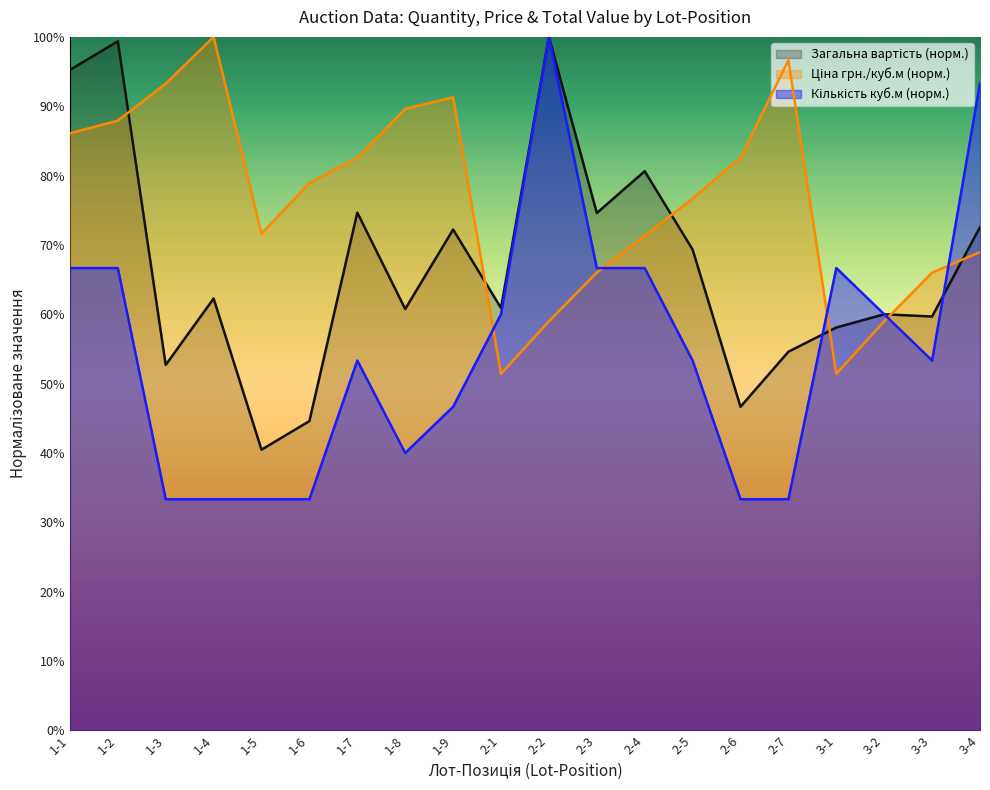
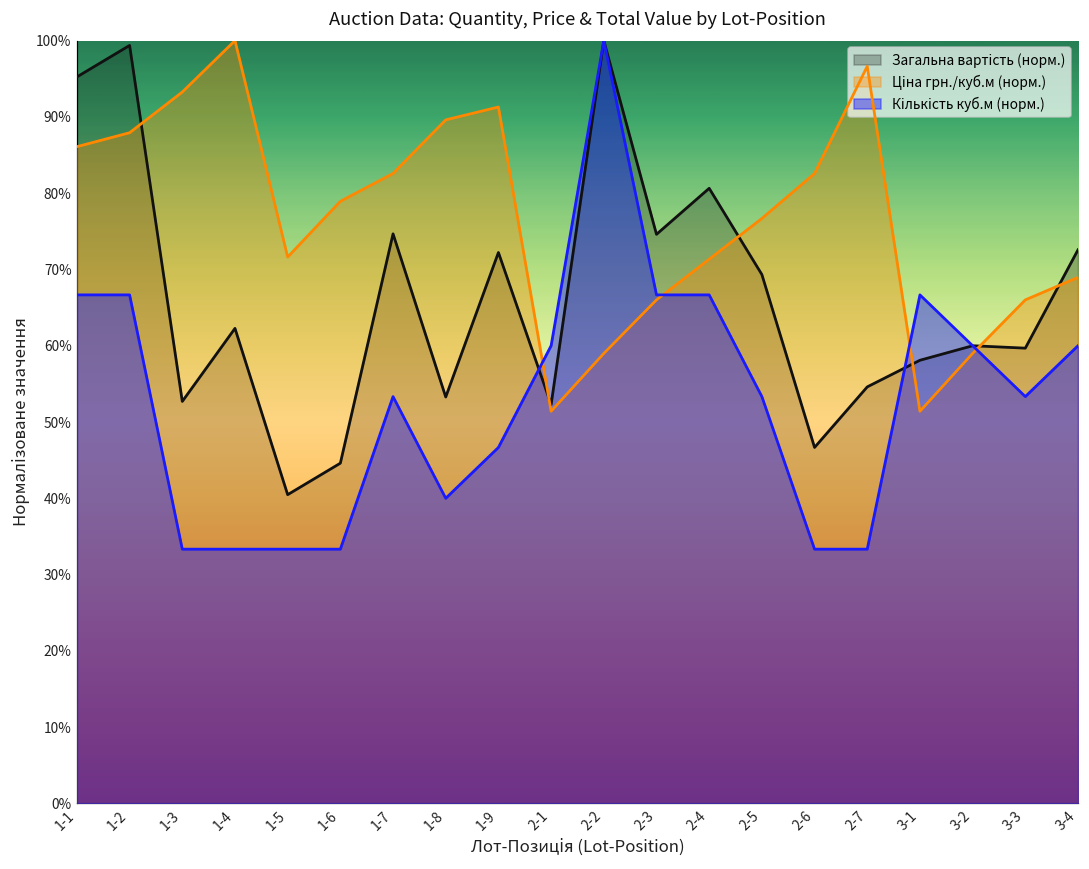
  {
    "Загальна вартість (норм.)": {
      "1-1": "95%",
      "1-2": "99%",
      "1-3": "53%",
      "1-4": "62%",
      "1-5": "40%",
      "1-6": "45%",
      "1-7": "75%",
-     "1-8": "61%",
+     "1-8": "53%",
      "1-9": "72%",
-     "2-1": "61%",
+     "2-1": "52%",
      "2-3": "75%",
      "2-4": "81%",
      "2-5": "69%",
      "2-6": "47%",
      "2-7": "55%",
      "3-1": "58%",
      "3-3": "60%",
      "3-4": "73%"
    },
    "Ціна грн./куб.м (норм.)": {
      "1-1": "86%",
      "1-2": "88%",
      "1-3": "93%",
      "1-4": "100%",
      "1-5": "72%",
      "1-6": "79%",
      "1-7": "83%",
      "1-8": "90%",
      "1-9": "91%",
      "2-1": "51%",
      "2-2": "59%",
      "2-3": "66%",
      "2-4": "71%",
      "2-5": "77%",
      "2-6": "83%",
      "3-1": "51%",
      "3-2": "59%",
      "3-3": "66%",
      "3-4": "69%"
    },
    "Кількість куб.м (норм.)": {
      "1-1": "67%",
      "1-2": "67%",
      "1-3": "33%",
      "1-4": "33%",
      "1-5": "33%",
      "1-6": "33%",
      "1-7": "53%",
      "1-8": "40%",
      "1-9": "47%",
      "2-1": "60%",
      "2-3": "67%",
      "2-4": "67%",
      "2-5": "53%",
      "2-6": "33%",
      "2-7": "33%",
      "3-1": "67%",
      "3-3": "53%",
-     "3-4": "93%"
+     "3-4": "60%"
    }
  }
